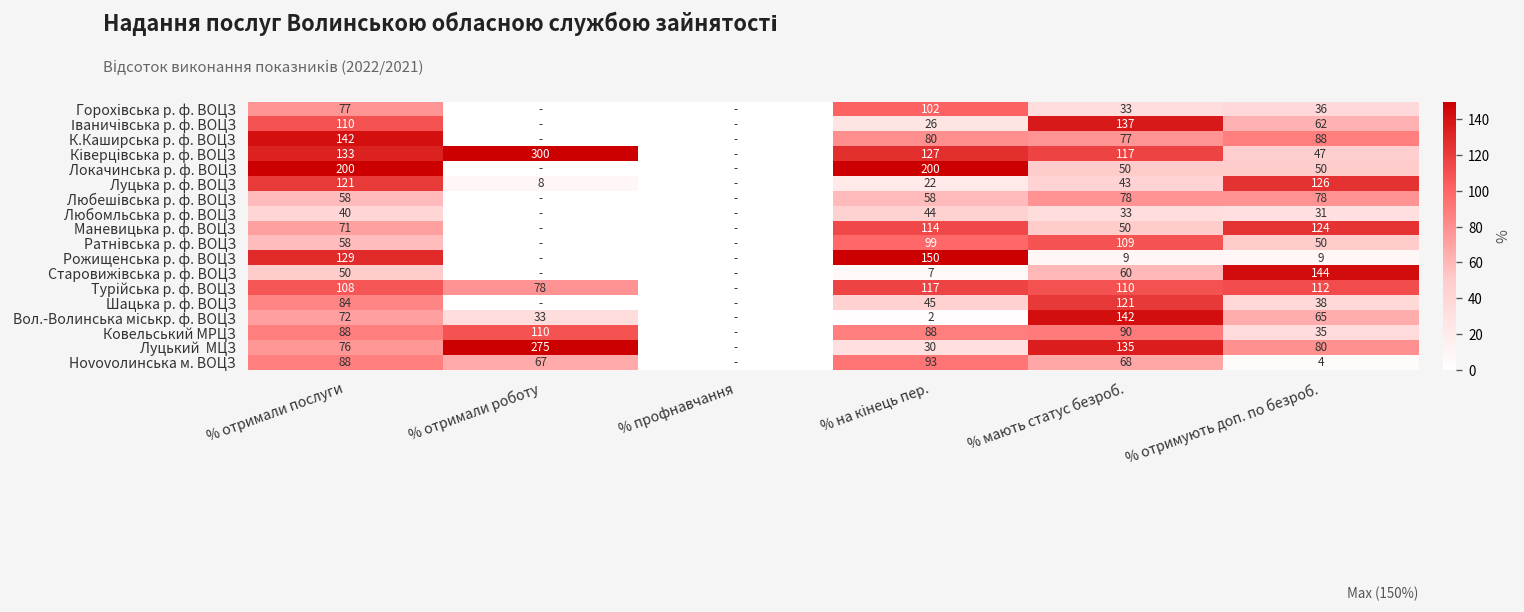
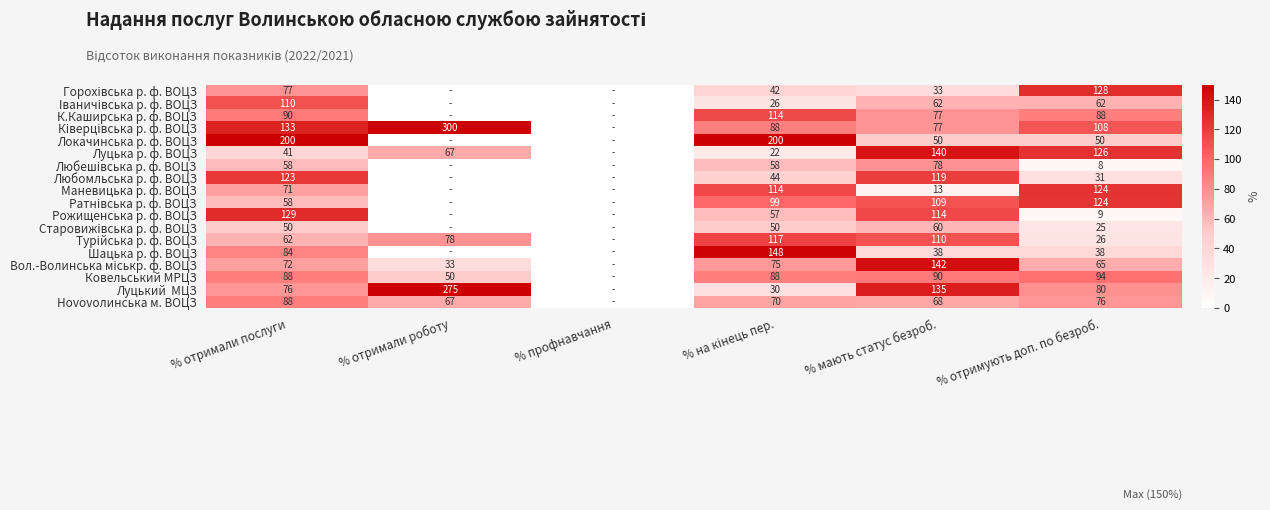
  {
    "Горохівська р. ф. ВОЦЗ": {
      "% отримали послуги": 77,
-     "% на кінець пер.": 102,
+     "% на кінець пер.": 42,
      "% мають статус безроб.": 33,
-     "% отримують доп. по безроб.": 36
+     "% отримують доп. по безроб.": 128
    },
    "Іваничівська р. ф. ВОЦЗ": {
      "% отримали послуги": 110,
      "% на кінець пер.": 26,
-     "% мають статус безроб.": 137,
+     "% мають статус безроб.": 62,
      "% отримують доп. по безроб.": 62
    },
    "К.Каширська р. ф. ВОЦЗ": {
-     "% отримали послуги": 142,
-     "% на кінець пер.": 80,
+     "% отримали послуги": 90,
+     "% на кінець пер.": 114,
      "% мають статус безроб.": 77,
      "% отримують доп. по безроб.": 88
    },
    "Ківерцівська р. ф. ВОЦЗ": {
      "% отримали послуги": 133,
      "% отримали роботу": 300,
-     "% на кінець пер.": 127,
-     "% мають статус безроб.": 117,
-     "% отримують доп. по безроб.": 47
+     "% на кінець пер.": 88,
+     "% мають статус безроб.": 77,
+     "% отримують доп. по безроб.": 108
    },
    "Локачинська р. ф. ВОЦЗ": {
      "% отримали послуги": 200,
      "% на кінець пер.": 200,
      "% мають статус безроб.": 50,
      "% отримують доп. по безроб.": 50
    },
    "Луцька р. ф. ВОЦЗ": {
-     "% отримали послуги": 121,
-     "% отримали роботу": 8,
+     "% отримали послуги": 41,
+     "% отримали роботу": 67,
      "% на кінець пер.": 22,
-     "% мають статус безроб.": 43,
+     "% мають статус безроб.": 140,
      "% отримують доп. по безроб.": 126
    },
    "Любешівська р. ф. ВОЦЗ": {
      "% отримали послуги": 58,
      "% на кінець пер.": 58,
      "% мають статус безроб.": 78,
-     "% отримують доп. по безроб.": 78
+     "% отримують доп. по безроб.": 8
    },
    "Любомльська р. ф. ВОЦЗ": {
-     "% отримали послуги": 40,
+     "% отримали послуги": 123,
      "% на кінець пер.": 44,
-     "% мають статус безроб.": 33,
+     "% мають статус безроб.": 119,
      "% отримують доп. по безроб.": 31
    },
    "Маневицька р. ф. ВОЦЗ": {
      "% отримали послуги": 71,
      "% на кінець пер.": 114,
-     "% мають статус безроб.": 50,
+     "% мають статус безроб.": 13,
      "% отримують доп. по безроб.": 124
    },
    "Ратнівська р. ф. ВОЦЗ": {
      "% отримали послуги": 58,
      "% на кінець пер.": 99,
      "% мають статус безроб.": 109,
-     "% отримують доп. по безроб.": 50
+     "% отримують доп. по безроб.": 124
    },
    "Рожищенська р. ф. ВОЦЗ": {
      "% отримали послуги": 129,
-     "% на кінець пер.": 150,
-     "% мають статус безроб.": 9,
+     "% на кінець пер.": 57,
+     "% мають статус безроб.": 114,
      "% отримують доп. по безроб.": 9
    },
    "Старовижівська р. ф. ВОЦЗ": {
      "% отримали послуги": 50,
-     "% на кінець пер.": 7,
+     "% на кінець пер.": 50,
      "% мають статус безроб.": 60,
-     "% отримують доп. по безроб.": 144
+     "% отримують доп. по безроб.": 25
    },
    "Турійська р. ф. ВОЦЗ": {
-     "% отримали послуги": 108,
+     "% отримали послуги": 62,
      "% отримали роботу": 78,
      "% на кінець пер.": 117,
      "% мають статус безроб.": 110,
-     "% отримують доп. по безроб.": 112
+     "% отримують доп. по безроб.": 26
    },
    "Шацька р. ф. ВОЦЗ": {
      "% отримали послуги": 84,
-     "% на кінець пер.": 45,
-     "% мають статус безроб.": 121,
+     "% на кінець пер.": 148,
+     "% мають статус безроб.": 38,
      "% отримують доп. по безроб.": 38
    },
    "Вол.-Волинська міськр. ф. ВОЦЗ": {
      "% отримали послуги": 72,
      "% отримали роботу": 33,
-     "% на кінець пер.": 2,
+     "% на кінець пер.": 75,
      "% мають статус безроб.": 142,
      "% отримують доп. по безроб.": 65
    },
    "Ковельський МРЦЗ": {
      "% отримали послуги": 88,
-     "% отримали роботу": 110,
+     "% отримали роботу": 50,
      "% на кінець пер.": 88,
      "% мають статус безроб.": 90,
-     "% отримують доп. по безроб.": 35
+     "% отримують доп. по безроб.": 94
    },
    "Луцький МЦЗ": {
      "% отримали послуги": 76,
      "% отримали роботу": 275,
      "% на кінець пер.": 30,
      "% мають статус безроб.": 135,
      "% отримують доп. по безроб.": 80
    },
    "Нovovолинська м. ВОЦЗ": {
      "% отримали послуги": 88,
      "% отримали роботу": 67,
-     "% на кінець пер.": 93,
+     "% на кінець пер.": 70,
      "% мають статус безроб.": 68,
-     "% отримують доп. по безроб.": 4
+     "% отримують доп. по безроб.": 76
    }
  }
